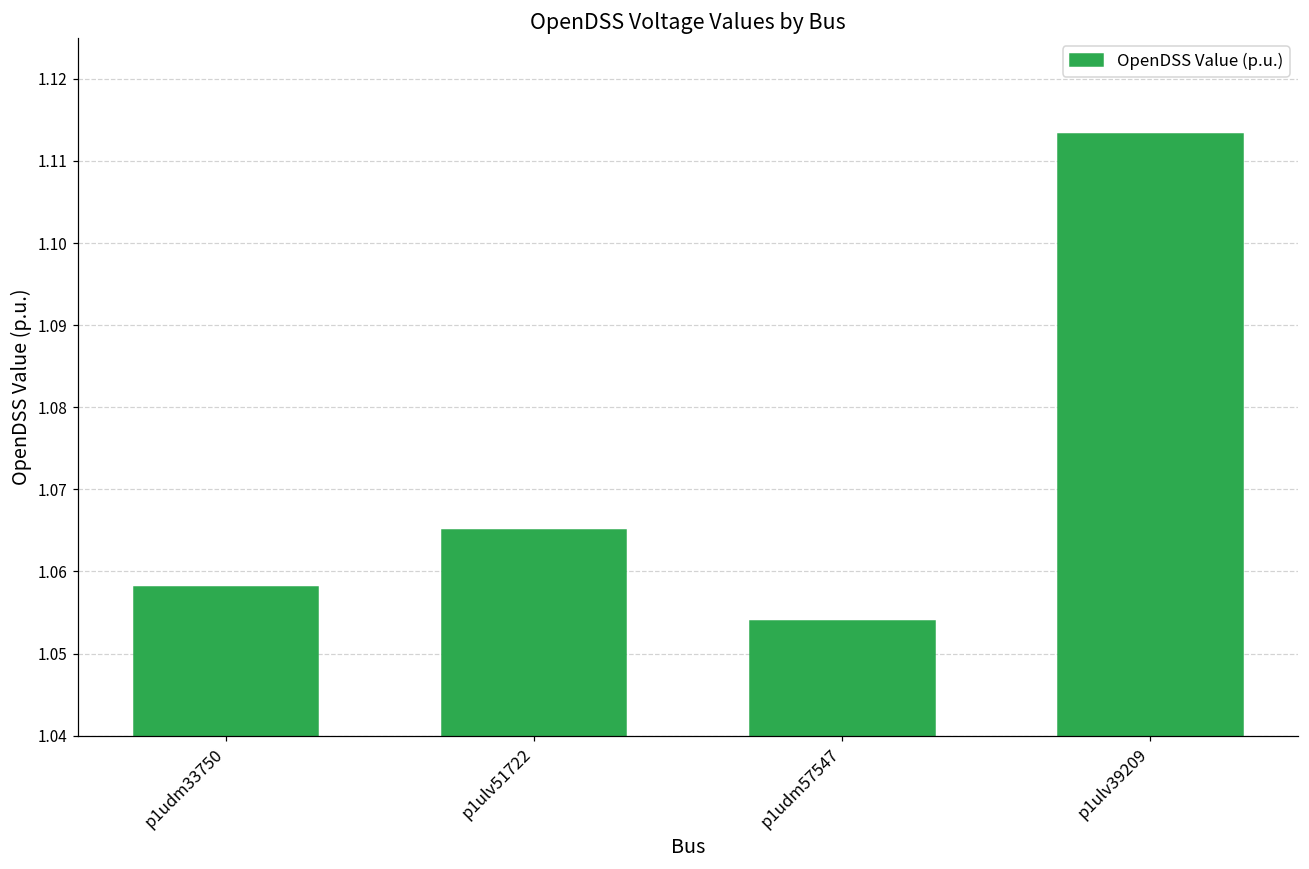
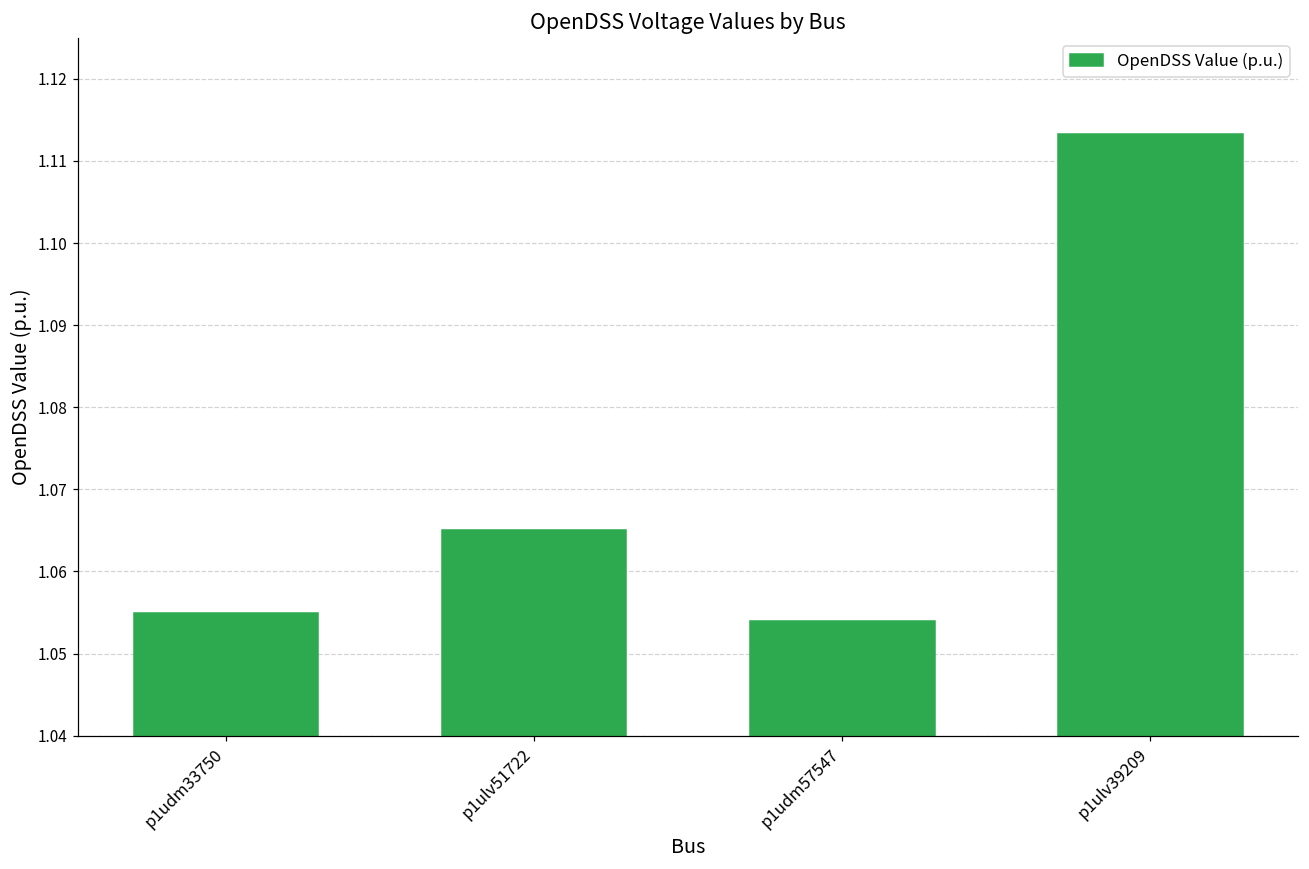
  {
-   "p1udm33750": 1.058,
+   "p1udm33750": 1.055,
    "p1ulv51722": 1.065,
    "p1udm57547": 1.054,
    "p1ulv39209": 1.113
  }
